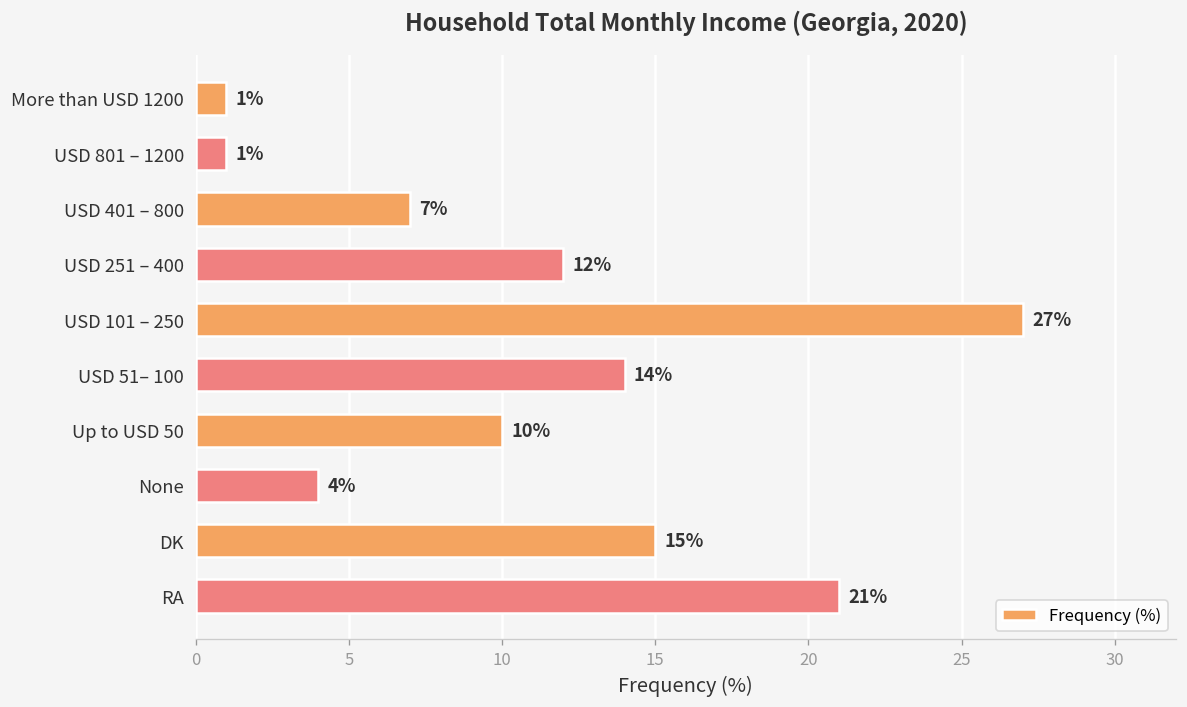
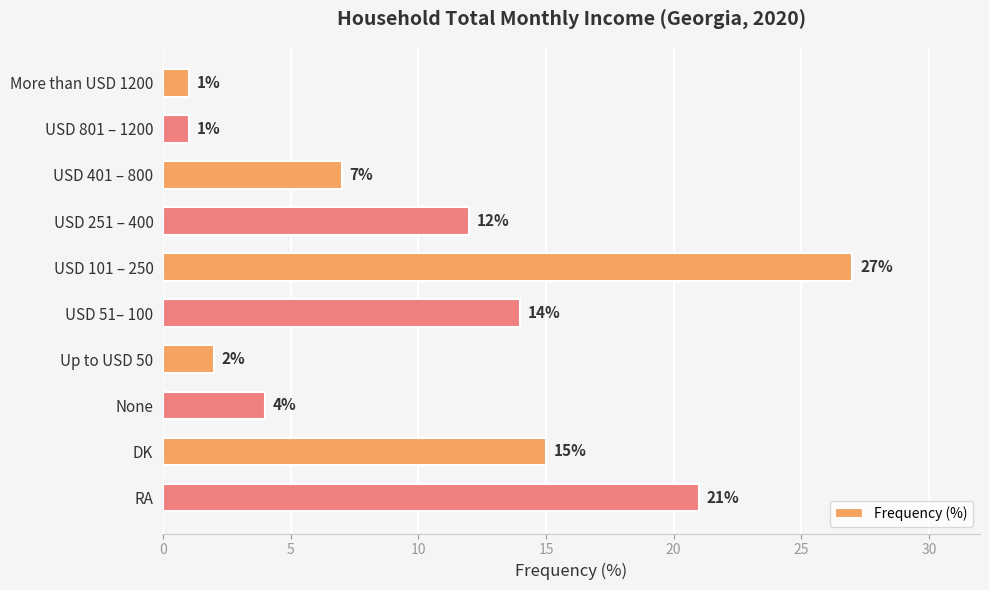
  {
    "More than USD 1200": "1%",
    "USD 801 – 1200": "1%",
    "USD 401 – 800": "7%",
    "USD 251 – 400": "12%",
    "USD 101 – 250": "27%",
    "USD 51– 100": "14%",
-   "Up to USD 50": "10%",
+   "Up to USD 50": "2%",
    "None": "4%",
    "DK": "15%",
    "RA": "21%"
  }
